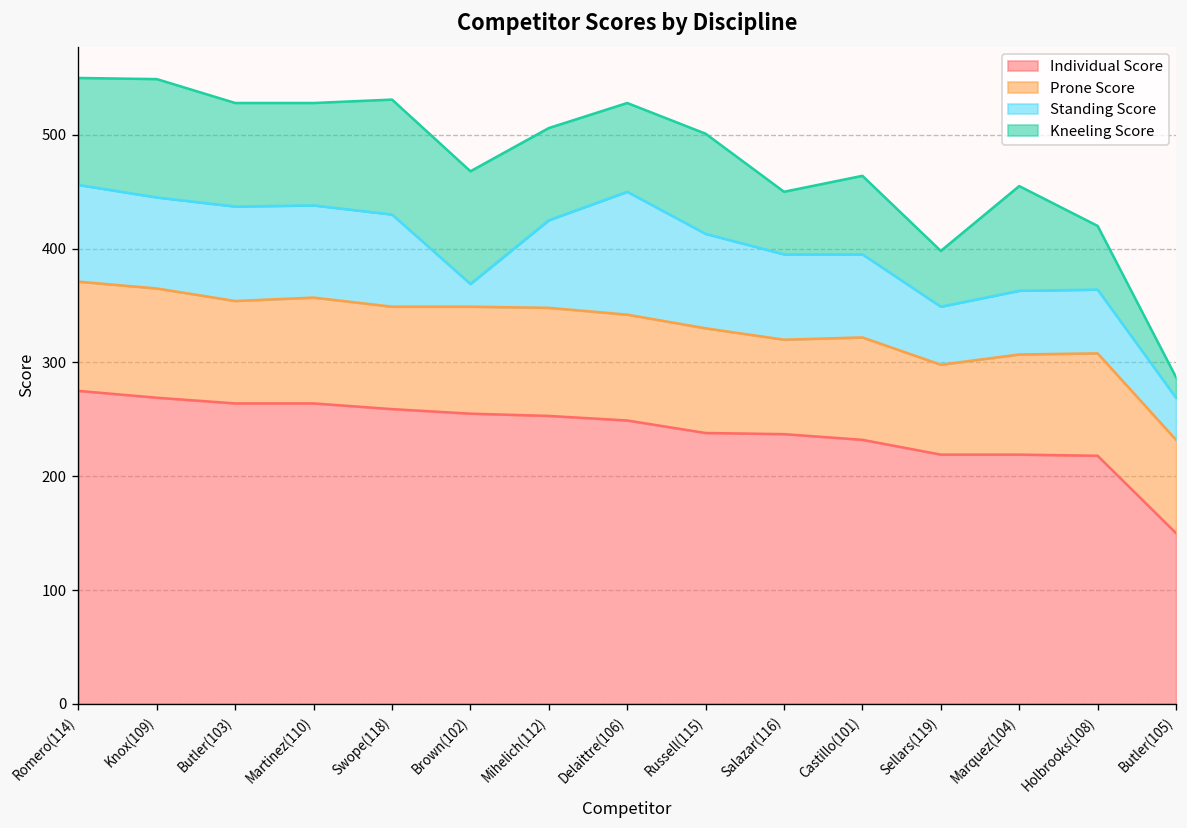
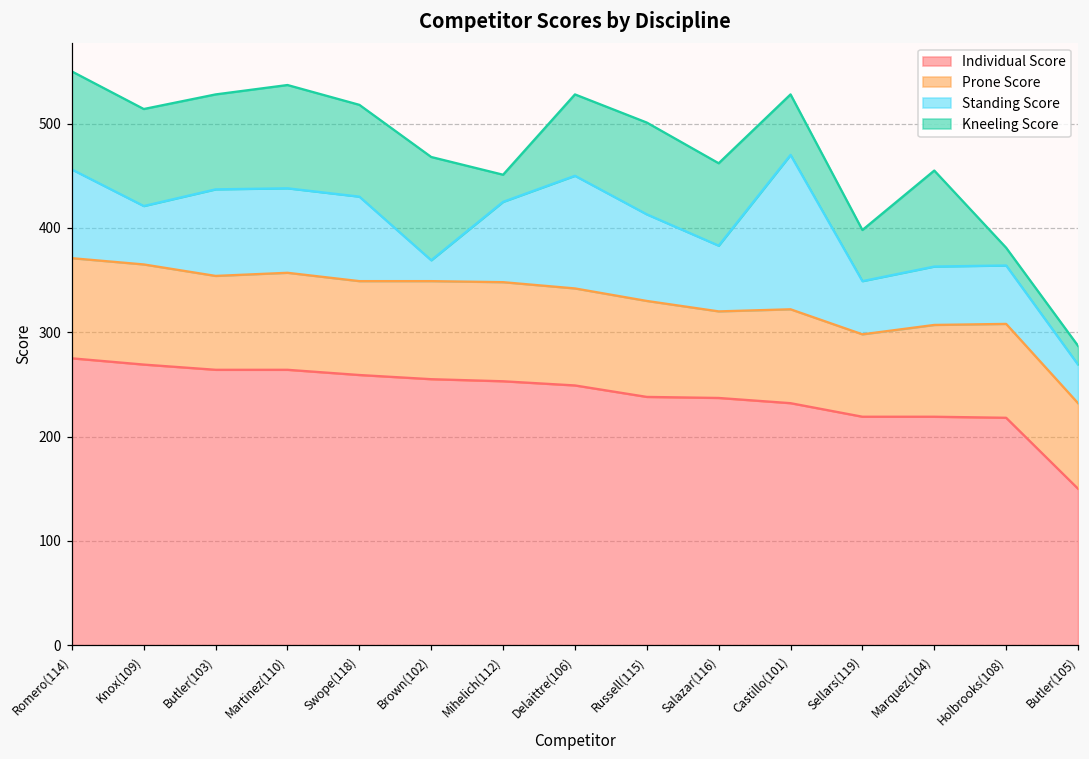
  {
    "Standing Score": {
      "Romero(114)": 90,
-     "Knox(109)": 80,
+     "Knox(109)": 60,
      "Butler(103)": 80,
      "Martinez(110)": 80,
      "Swope(118)": 80,
      "Brown(102)": 20,
      "Mihelich(112)": 80,
      "Delaittre(106)": 110,
      "Russell(115)": 80,
-     "Salazar(116)": 80,
-     "Castillo(101)": 70,
+     "Salazar(116)": 60,
+     "Castillo(101)": 150,
      "Sellars(119)": 50,
      "Marquez(104)": 60,
      "Holbrooks(108)": 60,
      "Butler(105)": 40
    },
    "Kneeling Score": {
      "Romero(114)": 90,
-     "Knox(109)": 100,
+     "Knox(109)": 90,
      "Butler(103)": 90,
-     "Martinez(110)": 90,
-     "Swope(118)": 100,
+     "Martinez(110)": 100,
+     "Swope(118)": 90,
      "Brown(102)": 100,
-     "Mihelich(112)": 80,
+     "Mihelich(112)": 30,
      "Delaittre(106)": 80,
      "Russell(115)": 90,
-     "Salazar(116)": 60,
-     "Castillo(101)": 70,
+     "Salazar(116)": 80,
+     "Castillo(101)": 60,
      "Sellars(119)": 50,
      "Marquez(104)": 90,
-     "Holbrooks(108)": 60,
+     "Holbrooks(108)": 20,
      "Butler(105)": 20
    }
  }
